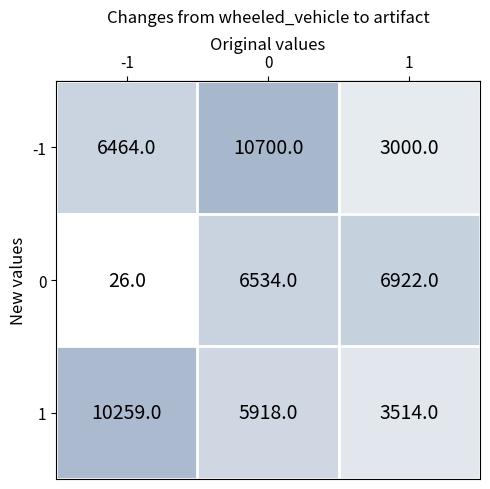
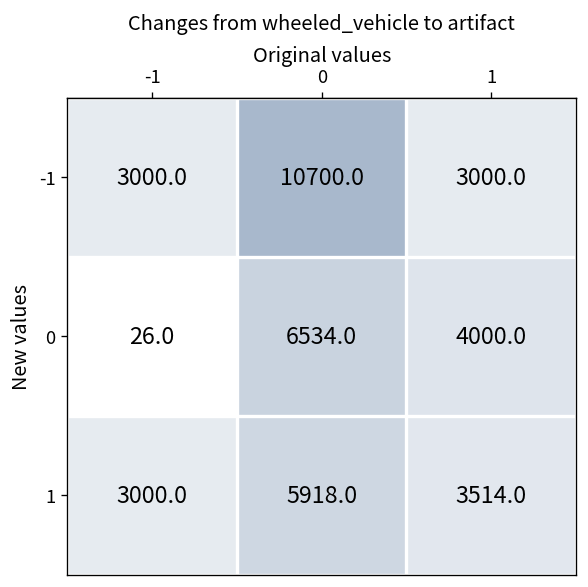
  {
    "-1": {
-     "-1": 6464.0,
+     "-1": 3000.0,
      "0": 10700.0,
      "1": 3000.0
    },
    "0": {
      "-1": 26.0,
      "0": 6534.0,
-     "1": 6922.0
+     "1": 4000.0
    },
    "1": {
-     "-1": 10259.0,
+     "-1": 3000.0,
      "0": 5918.0,
      "1": 3514.0
    }
  }
